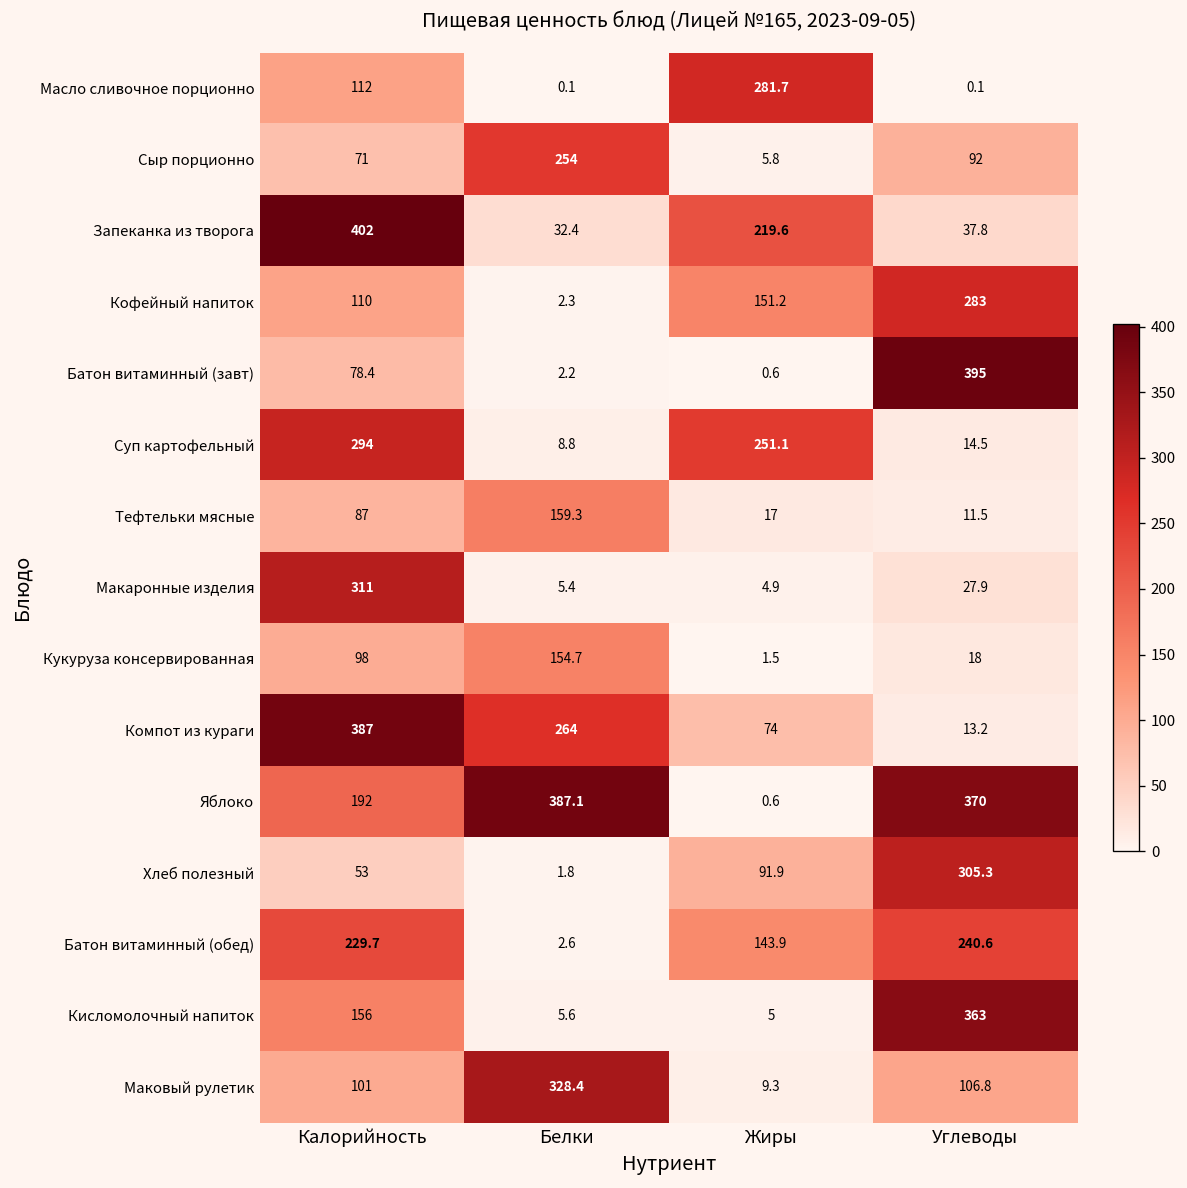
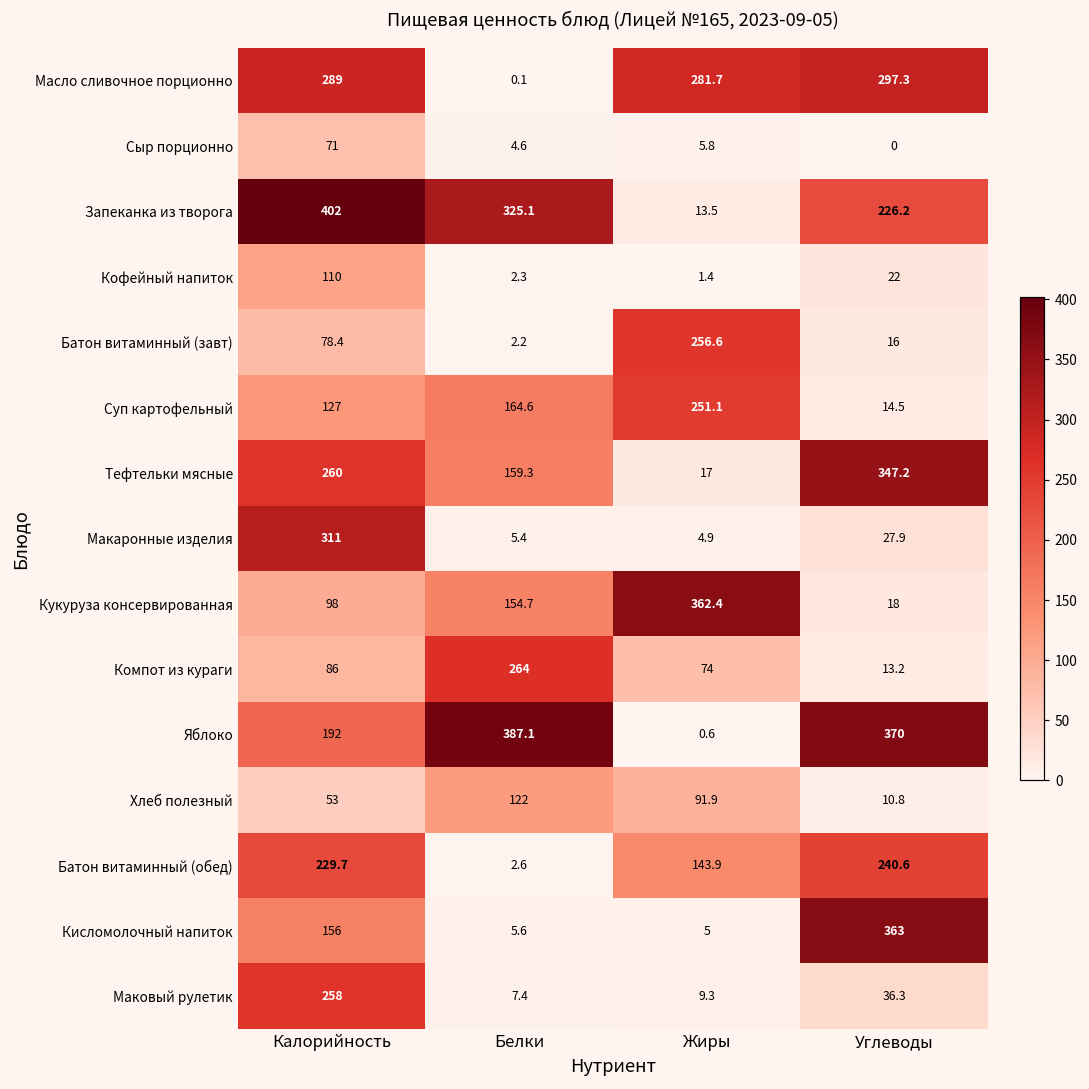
  {
    "Масло сливочное порционно": {
-     "Калорийность": 112,
+     "Калорийность": 289,
      "Белки": 0.1,
      "Жиры": 281.7,
-     "Углеводы": 0.1
+     "Углеводы": 297.3
    },
    "Сыр порционно": {
      "Калорийность": 71,
-     "Белки": 254,
+     "Белки": 4.6,
      "Жиры": 5.8,
-     "Углеводы": 92
+     "Углеводы": 0
    },
    "Запеканка из творога": {
      "Калорийность": 402,
-     "Белки": 32.4,
-     "Жиры": 219.6,
-     "Углеводы": 37.8
+     "Белки": 325.1,
+     "Жиры": 13.5,
+     "Углеводы": 226.2
    },
    "Кофейный напиток": {
      "Калорийность": 110,
      "Белки": 2.3,
-     "Жиры": 151.2,
-     "Углеводы": 283
+     "Жиры": 1.4,
+     "Углеводы": 22
    },
    "Батон витаминный (завт)": {
      "Калорийность": 78.4,
      "Белки": 2.2,
-     "Жиры": 0.6,
-     "Углеводы": 395
+     "Жиры": 256.6,
+     "Углеводы": 16
    },
    "Суп картофельный": {
-     "Калорийность": 294,
-     "Белки": 8.8,
+     "Калорийность": 127,
+     "Белки": 164.6,
      "Жиры": 251.1,
      "Углеводы": 14.5
    },
    "Тефтельки мясные": {
-     "Калорийность": 87,
+     "Калорийность": 260,
      "Белки": 159.3,
      "Жиры": 17,
-     "Углеводы": 11.5
+     "Углеводы": 347.2
    },
    "Макаронные изделия": {
      "Калорийность": 311,
      "Белки": 5.4,
      "Жиры": 4.9,
      "Углеводы": 27.9
    },
    "Кукуруза консервированная": {
      "Калорийность": 98,
      "Белки": 154.7,
-     "Жиры": 1.5,
+     "Жиры": 362.4,
      "Углеводы": 18
    },
    "Компот из кураги": {
-     "Калорийность": 387,
+     "Калорийность": 86,
      "Белки": 264,
      "Жиры": 74,
      "Углеводы": 13.2
    },
    "Яблоко": {
      "Калорийность": 192,
      "Белки": 387.1,
      "Жиры": 0.6,
      "Углеводы": 370
    },
    "Хлеб полезный": {
      "Калорийность": 53,
-     "Белки": 1.8,
+     "Белки": 122,
      "Жиры": 91.9,
-     "Углеводы": 305.3
+     "Углеводы": 10.8
    },
    "Батон витаминный (обед)": {
      "Калорийность": 229.7,
      "Белки": 2.6,
      "Жиры": 143.9,
      "Углеводы": 240.6
    },
    "Кисломолочный напиток": {
      "Калорийность": 156,
      "Белки": 5.6,
      "Жиры": 5,
      "Углеводы": 363
    },
    "Маковый рулетик": {
-     "Калорийность": 101,
-     "Белки": 328.4,
+     "Калорийность": 258,
+     "Белки": 7.4,
      "Жиры": 9.3,
-     "Углеводы": 106.8
+     "Углеводы": 36.3
    }
  }
